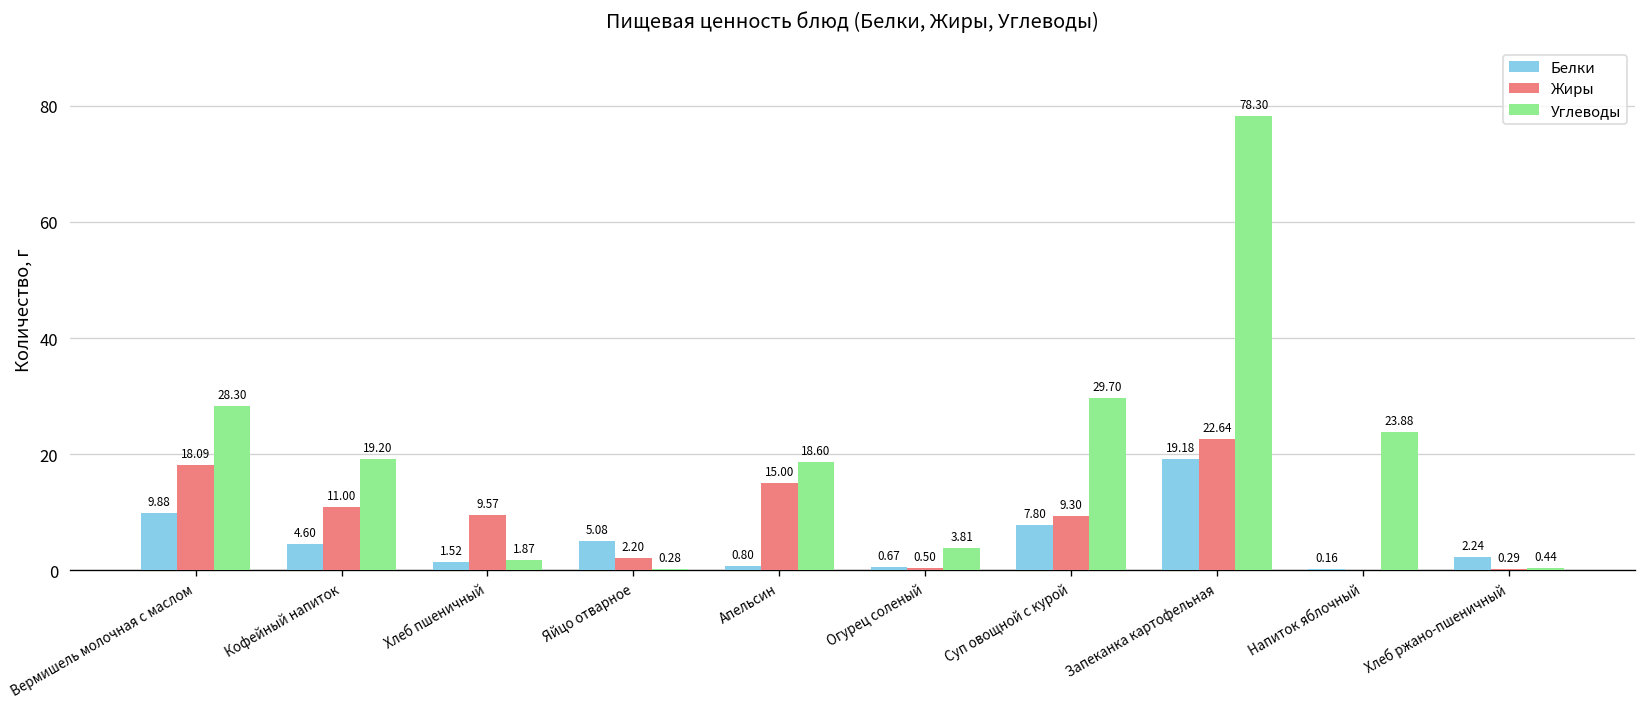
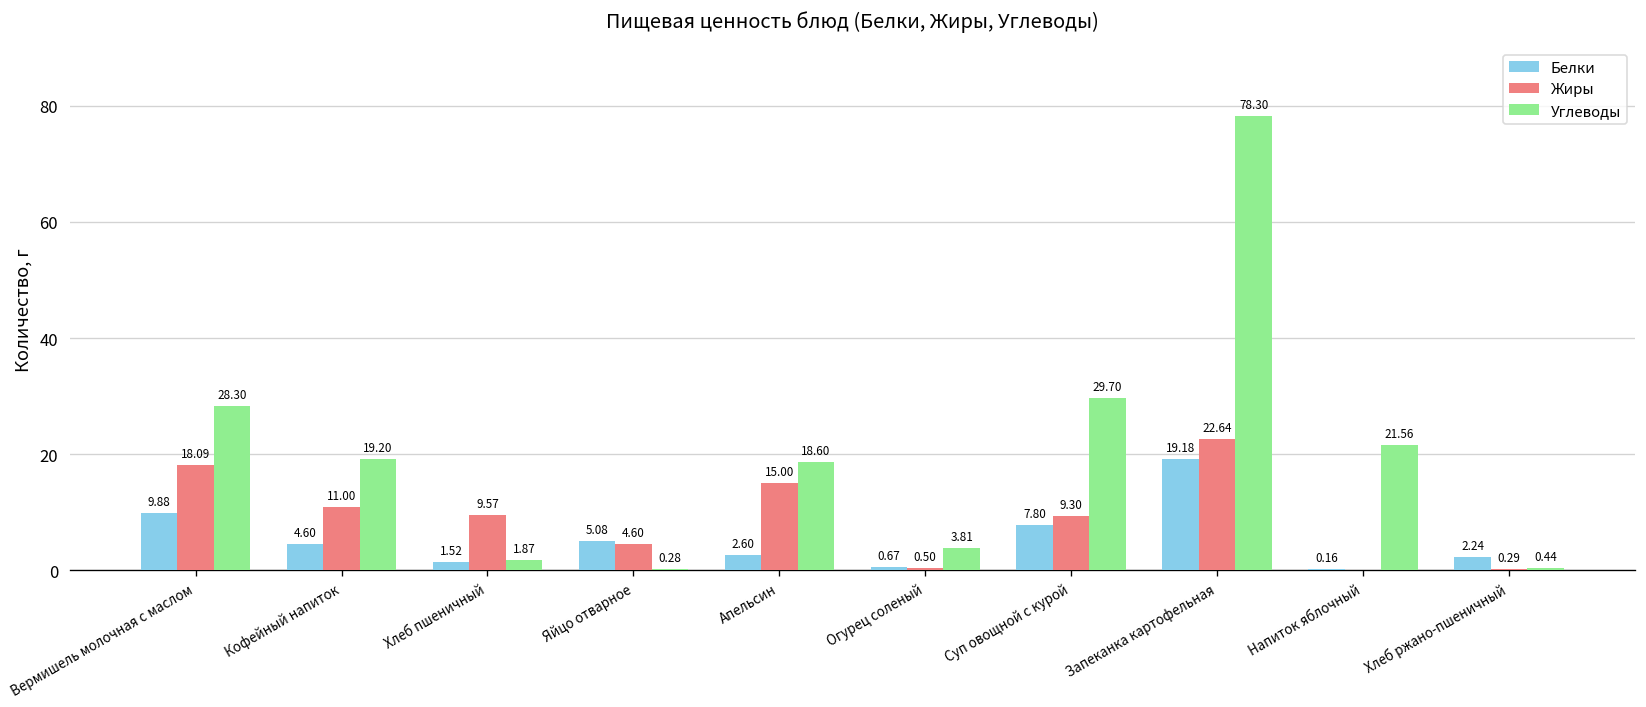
  {
    "Белки": {
      "Вермишель молочная с маслом": 9.88,
      "Кофейный напиток": 4.60,
      "Хлеб пшеничный": 1.52,
      "Яйцо отварное": 5.08,
-     "Апельсин": 0.80,
+     "Апельсин": 2.60,
      "Огурец соленый": 0.67,
      "Суп овощной с курой": 7.80,
      "Запеканка картофельная": 19.18,
      "Напиток яблочный": 0.16,
      "Хлеб ржано-пшеничный": 2.24
    },
    "Жиры": {
      "Вермишель молочная с маслом": 18.09,
      "Кофейный напиток": 11.00,
      "Хлеб пшеничный": 9.57,
-     "Яйцо отварное": 2.20,
+     "Яйцо отварное": 4.60,
      "Апельсин": 15.00,
      "Огурец соленый": 0.50,
      "Суп овощной с курой": 9.30,
      "Запеканка картофельная": 22.64,
      "Хлеб ржано-пшеничный": 0.29
    },
    "Углеводы": {
      "Вермишель молочная с маслом": 28.30,
      "Кофейный напиток": 19.20,
      "Хлеб пшеничный": 1.87,
      "Яйцо отварное": 0.28,
      "Апельсин": 18.60,
      "Огурец соленый": 3.81,
      "Суп овощной с курой": 29.70,
      "Запеканка картофельная": 78.30,
-     "Напиток яблочный": 23.88,
+     "Напиток яблочный": 21.56,
      "Хлеб ржано-пшеничный": 0.44
    }
  }
